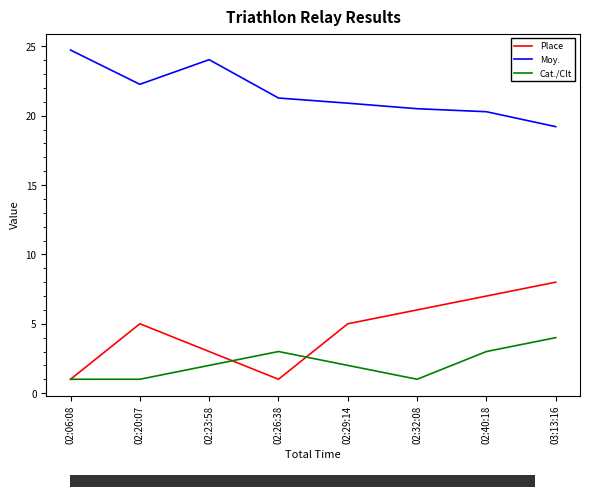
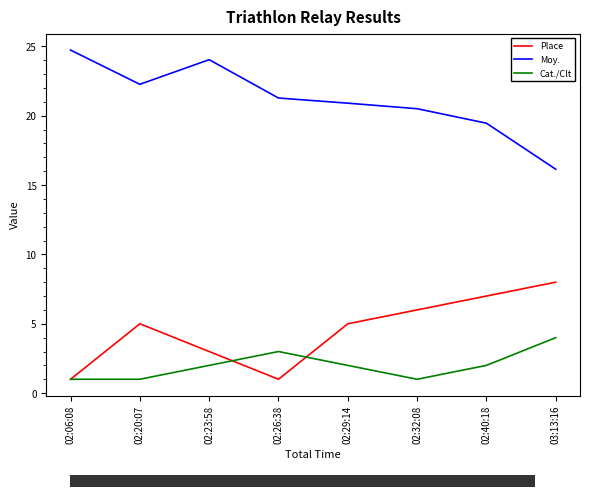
  {
    "Place": {
      "02:20:07": 5.0,
      "02:23:58": 3.0,
      "02:26:38": 1.0,
      "02:29:14": 5.0,
      "02:32:08": 6.0,
      "02:40:18": 7.0,
      "03:13:16": 8.0
    },
    "Moy.": {
      "02:06:08": 24.7,
      "02:20:07": 22.3,
      "02:23:58": 24.0,
      "02:26:38": 21.3,
      "02:29:14": 20.9,
      "02:32:08": 20.5,
-     "02:40:18": 20.3,
-     "03:13:16": 19.2
+     "02:40:18": 19.5,
+     "03:13:16": 16.1
    },
    "Cat./Clt": {
      "02:20:07": 1,
      "02:23:58": 2,
      "02:26:38": 3,
      "02:29:14": 2,
      "02:32:08": 1,
-     "02:40:18": 3,
+     "02:40:18": 2,
      "03:13:16": 4
    }
  }
